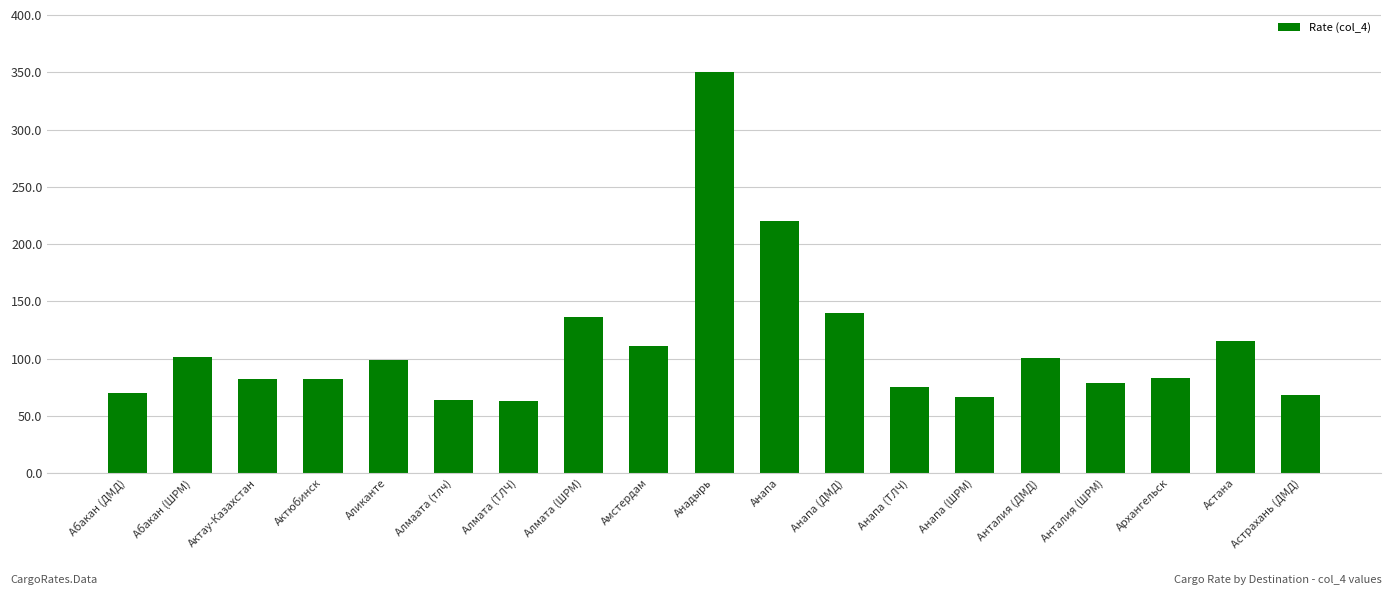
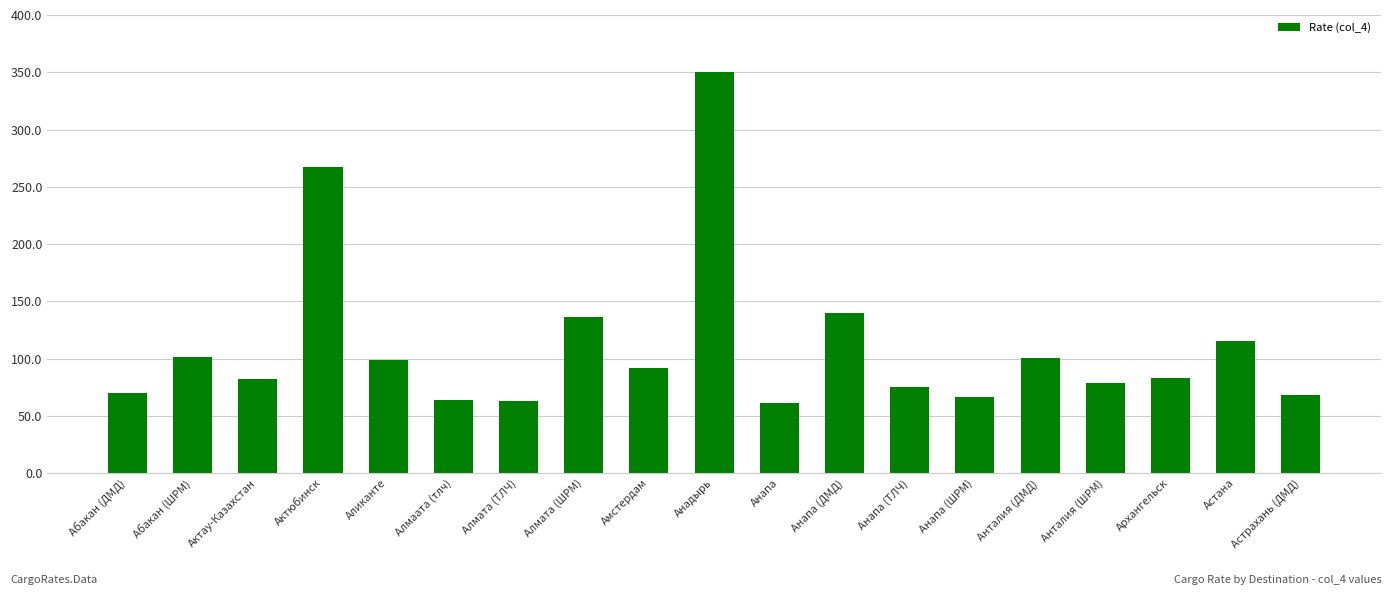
  {
    "Абакан (ДМД)": 70,
    "Абакан (ШРМ)": 101,
    "Актау-Казахстан": 82,
-   "Актюбинск": 82,
+   "Актюбинск": 267,
    "Аликанте": 99,
    "Алмаата (тлч)": 64,
    "Алмата (ТЛЧ)": 63,
    "Алмата (ШРМ)": 136,
-   "Амстердам": 111,
+   "Амстердам": 92,
    "Анадырь": 350,
-   "Анапа": 220,
+   "Анапа": 61,
    "Анапа (ДМД)": 140,
    "Анапа (ТЛЧ)": 75,
    "Анапа (ШРМ)": 67,
    "Анталия (ДМД)": 101,
    "Анталия (ШРМ)": 79,
    "Архангельск": 83,
    "Астана": 116,
    "Астрахань (ДМД)": 68
  }
